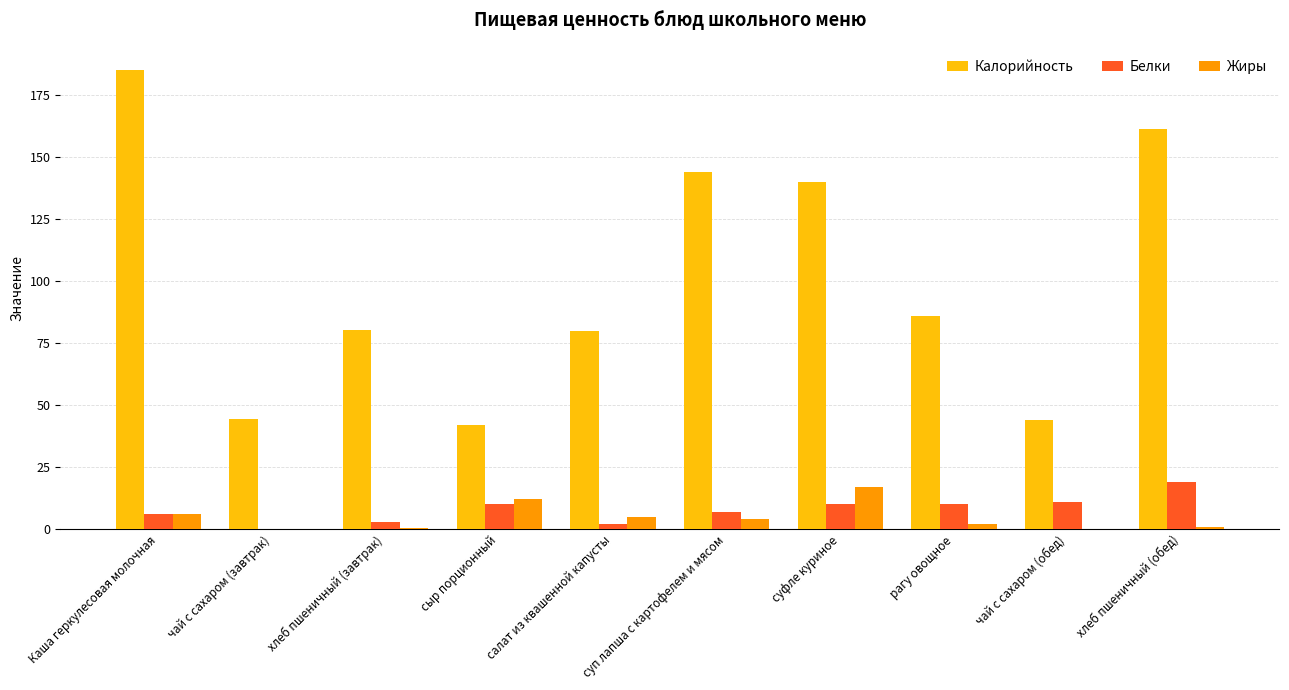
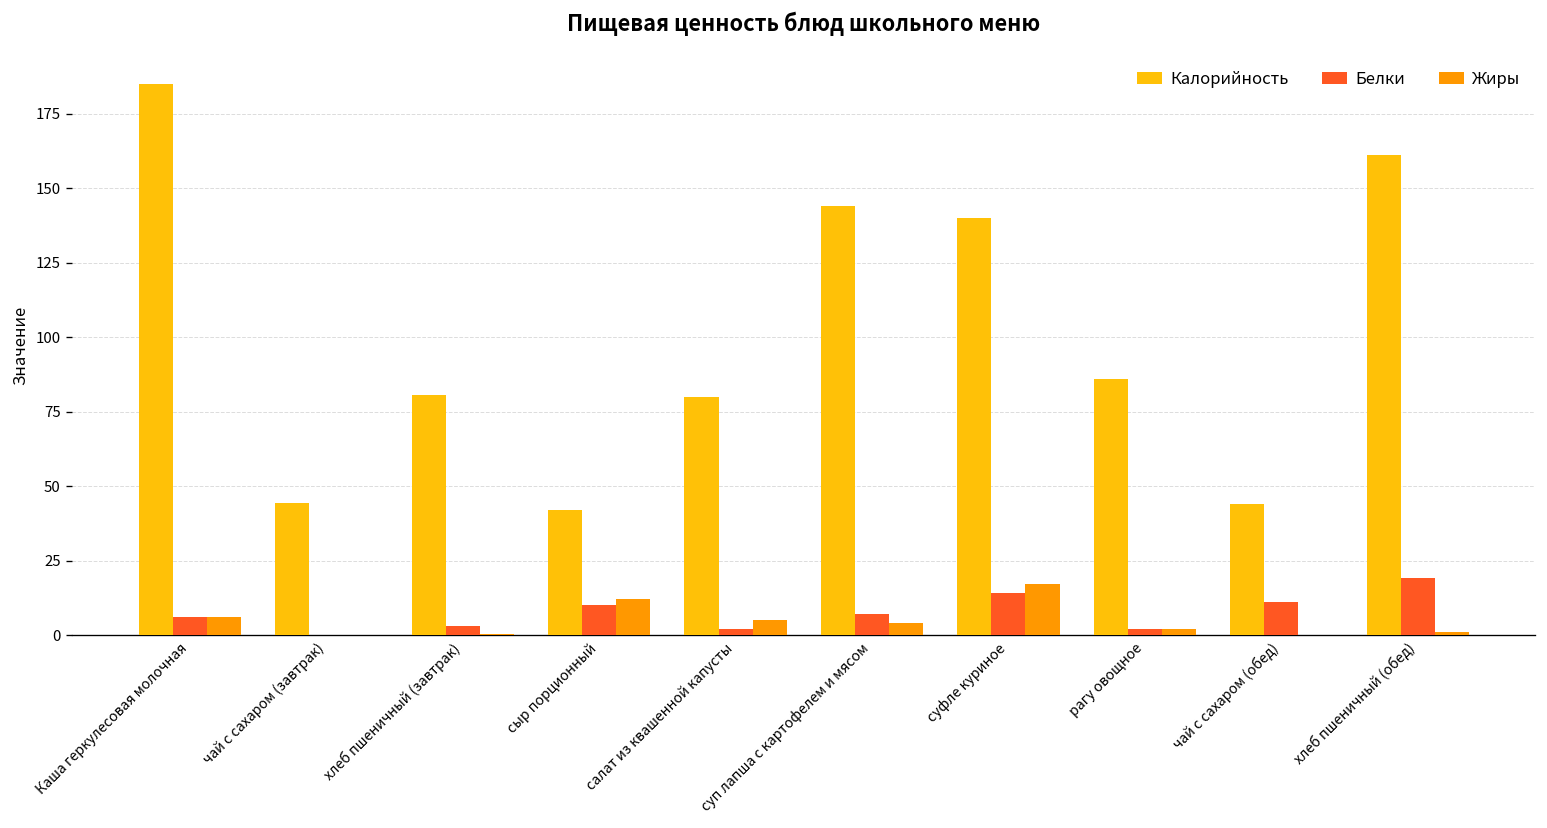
  {
    "Белки": {
      "Каша геркулесовая молочная": 6,
      "хлеб пшеничный (завтрак)": 3,
      "сыр порционный": 10,
      "салат из квашенной капусты": 2,
      "суп лапша с картофелем и мясом": 7,
-     "суфле куриное": 10,
-     "рагу овощное": 10,
+     "суфле куриное": 14,
+     "рагу овощное": 2,
      "чай с сахаром (обед)": 11,
      "хлеб пшеничный (обед)": 19
    }
  }
